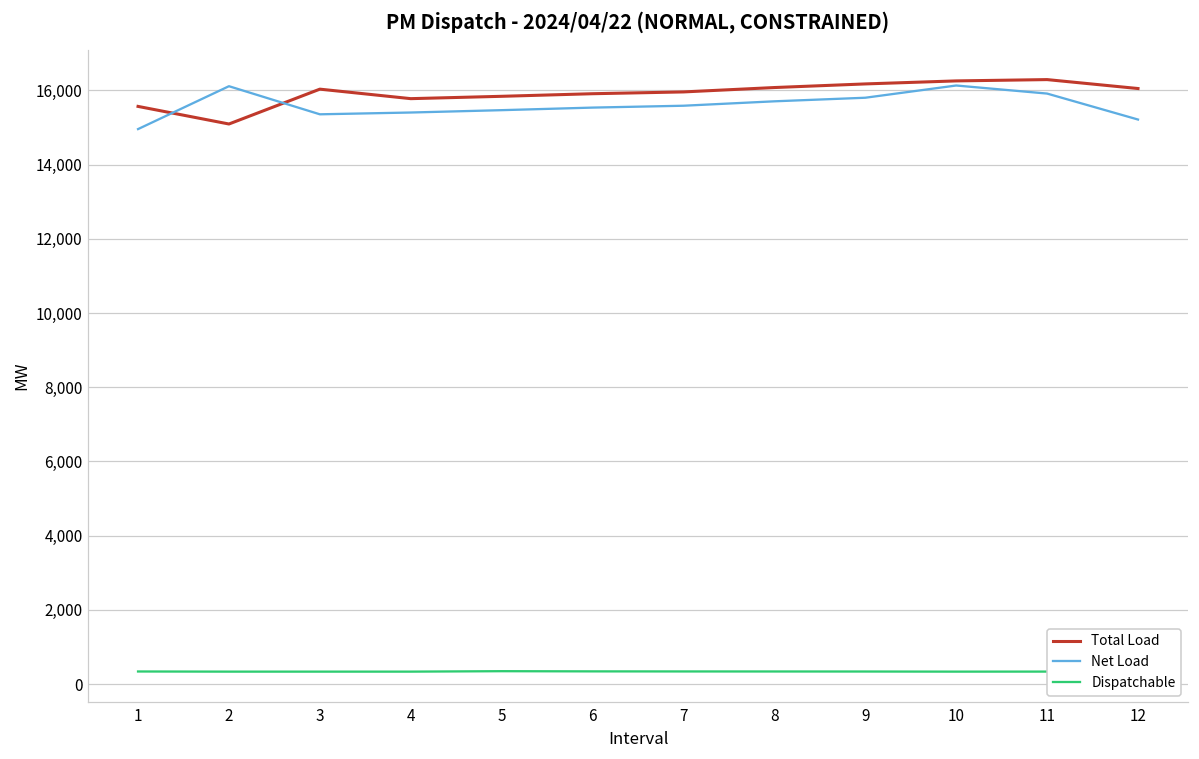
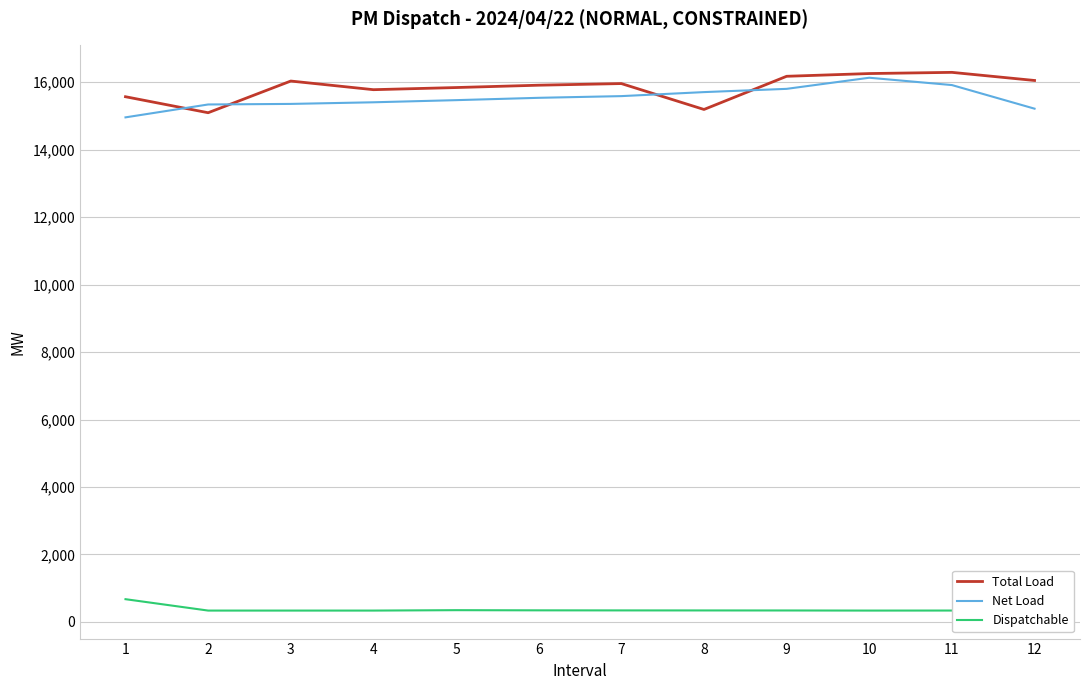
  {
    "Total Load": {
      "1": "15,600",
      "2": "15,100",
      "3": "16,000",
      "4": "15,800",
      "5": "15,800",
      "6": "15,900",
      "7": "16,000",
-     "8": "16,100",
+     "8": "15,200",
      "9": "16,200",
      "10": "16,300",
      "11": "16,300",
      "12": "16,000"
    },
    "Net Load": {
      "1": "15,000",
-     "2": "16,100",
+     "2": "15,300",
      "3": "15,400",
      "4": "15,400",
      "5": "15,500",
      "6": "15,500",
      "7": "15,600",
      "8": "15,700",
      "9": "15,800",
      "10": "16,100",
      "11": "15,900",
      "12": "15,200"
    },
    "Dispatchable": {
-     "1": "300",
+     "1": "700",
      "2": "300",
      "3": "300",
      "4": "300",
      "5": "300",
      "6": "300",
      "7": "300",
      "8": "300",
      "9": "300",
      "10": "300",
      "11": "300"
    }
  }
